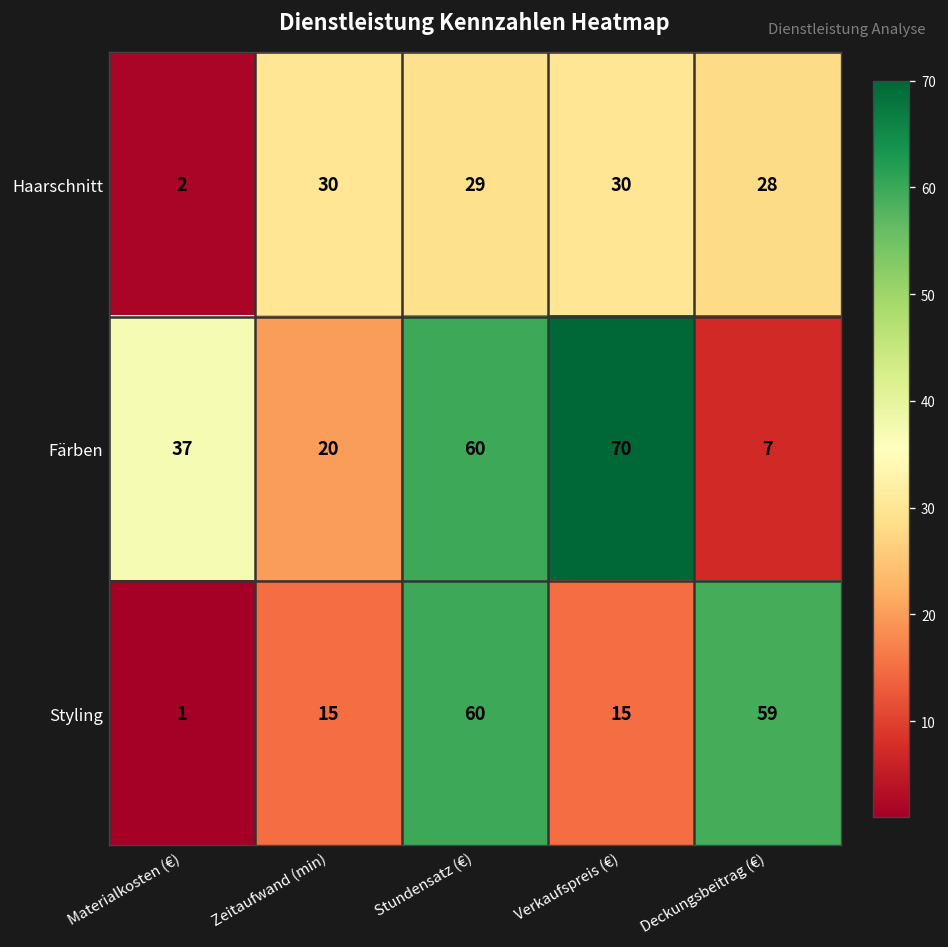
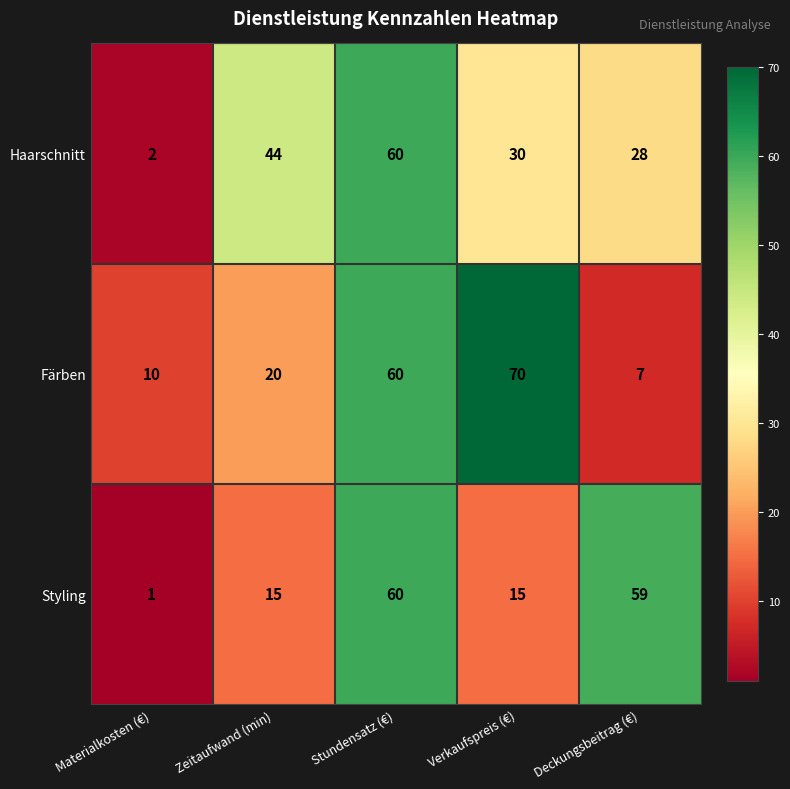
  {
    "Haarschnitt": {
      "Materialkosten (€)": 2,
-     "Zeitaufwand (min)": 30,
-     "Stundensatz (€)": 29,
+     "Zeitaufwand (min)": 44,
+     "Stundensatz (€)": 60,
      "Verkaufspreis (€)": 30,
      "Deckungsbeitrag (€)": 28
    },
    "Färben": {
-     "Materialkosten (€)": 37,
+     "Materialkosten (€)": 10,
      "Zeitaufwand (min)": 20,
      "Stundensatz (€)": 60,
      "Verkaufspreis (€)": 70,
      "Deckungsbeitrag (€)": 7
    },
    "Styling": {
      "Materialkosten (€)": 1,
      "Zeitaufwand (min)": 15,
      "Stundensatz (€)": 60,
      "Verkaufspreis (€)": 15,
      "Deckungsbeitrag (€)": 59
    }
  }
